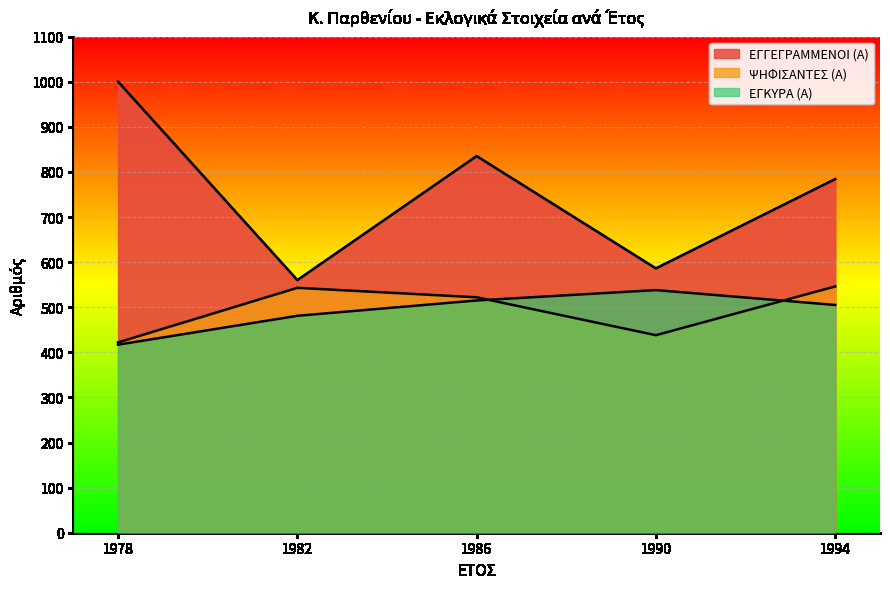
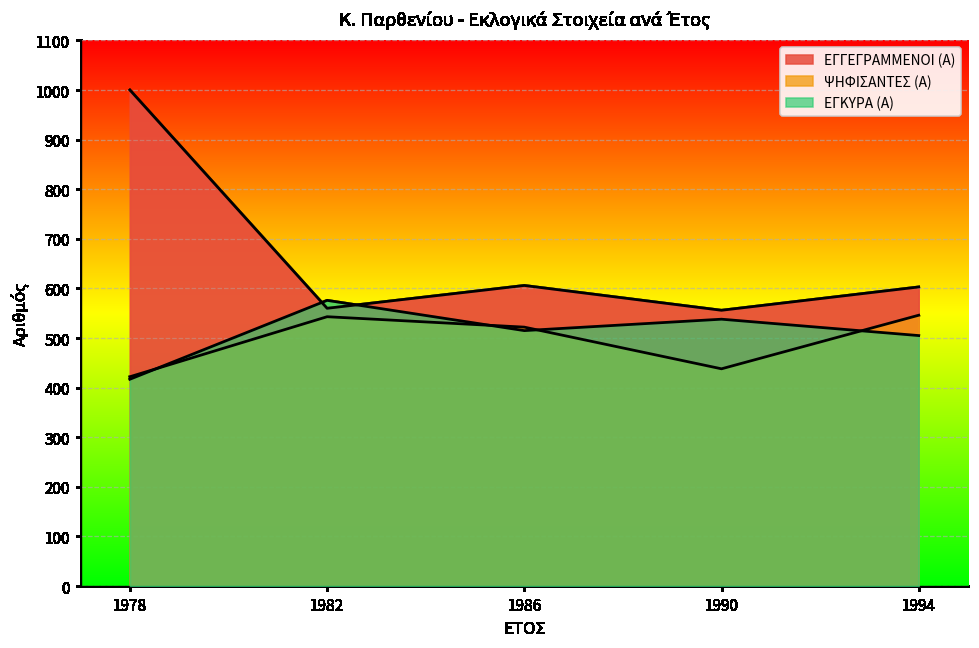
  {
    "ΕΓΓΕΓΡΑΜΜΕΝΟΙ (Α)": {
      "1978": 1000,
      "1982": 560,
-     "1986": 840,
-     "1990": 590,
-     "1994": 780
+     "1986": 610,
+     "1990": 560,
+     "1994": 600
    },
    "ΨΗΦΙΣΑΝΤΕΣ (Α)": {
      "1982": 540,
      "1986": 520,
      "1990": 440,
      "1994": 550
    },
    "ΕΓΚΥΡΑ (Α)": {
-     "1982": 480,
+     "1982": 580,
      "1986": 520,
      "1990": 540,
      "1994": 510
    }
  }
